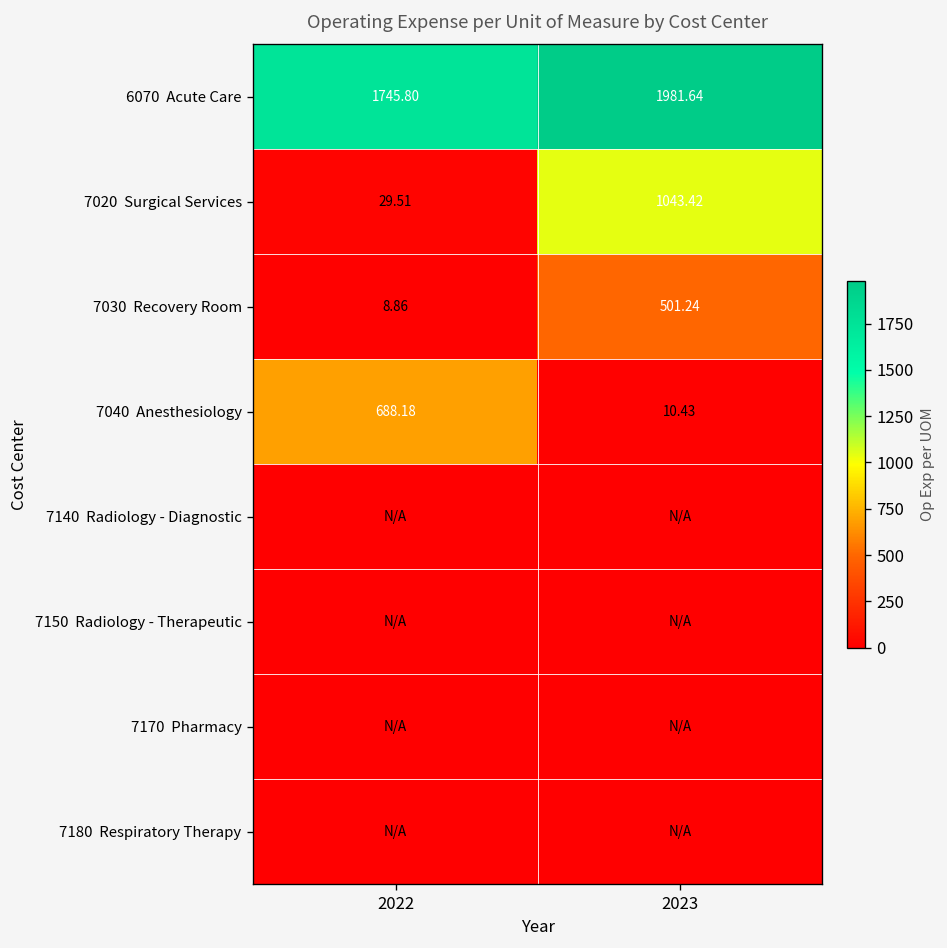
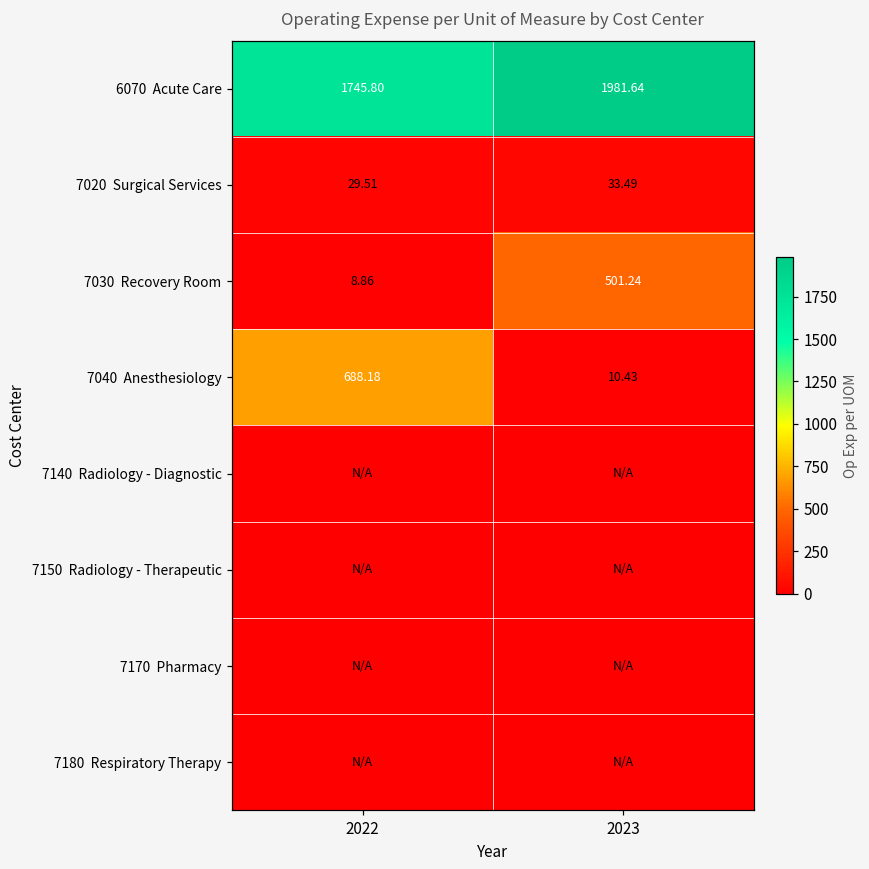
  {
    "6070 Acute Care": {
      "2022": 1745.80,
      "2023": 1981.64
    },
    "7020 Surgical Services": {
      "2022": 29.51,
-     "2023": 1043.42
+     "2023": 33.49
    },
    "7030 Recovery Room": {
      "2022": 8.86,
      "2023": 501.24
    },
    "7040 Anesthesiology": {
      "2022": 688.18,
      "2023": 10.43
    }
  }
